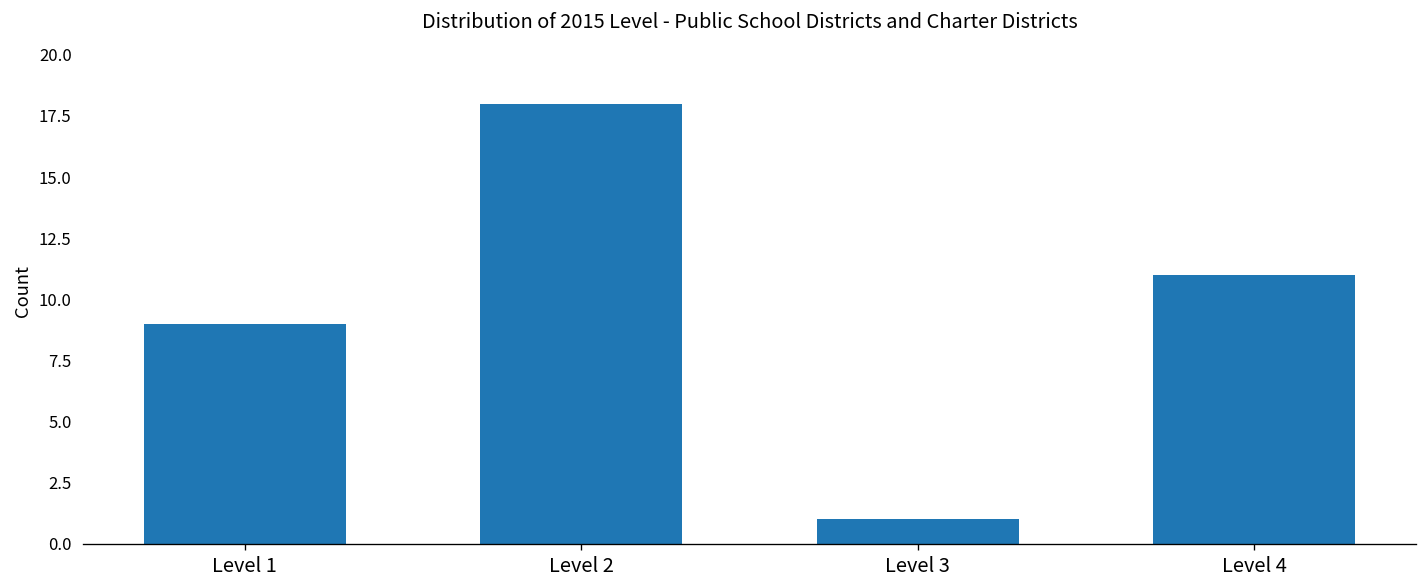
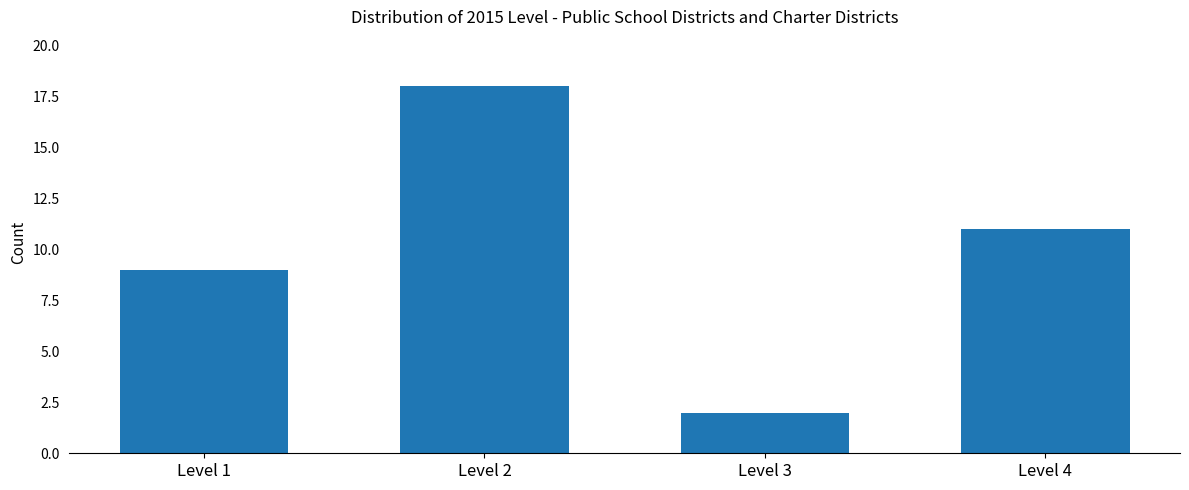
  {
    "Level 1": 9,
    "Level 2": 18,
-   "Level 3": 1,
+   "Level 3": 2,
    "Level 4": 11
  }
